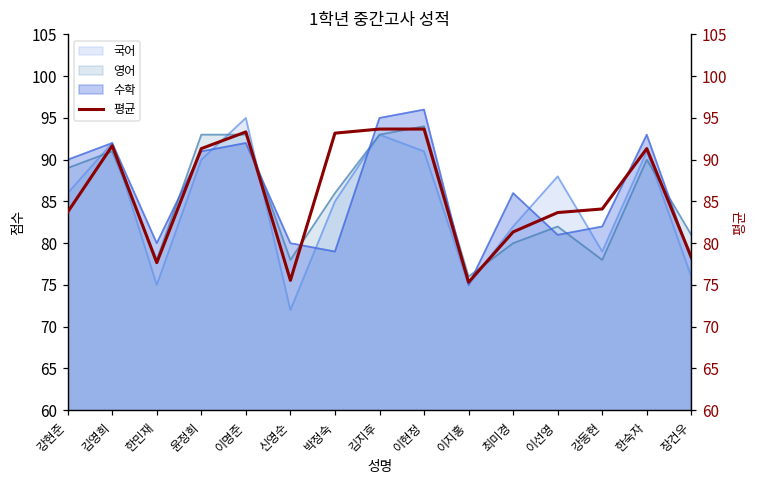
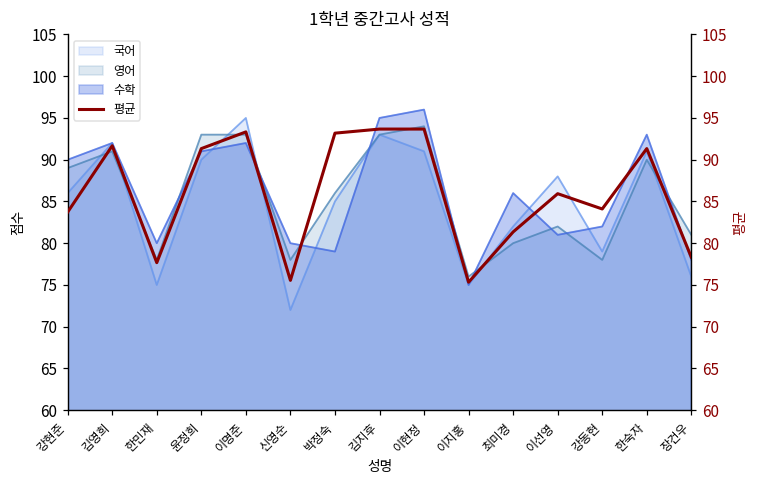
  {
    "평균": {
      "강현준": 84,
      "김영희": 92,
      "한민재": 78,
      "윤정희": 91,
      "이명준": 93,
      "신영순": 76,
      "박정숙": 93,
      "김지후": 94,
      "이현정": 94,
      "이지홍": 75,
      "최미경": 81,
-     "이선영": 84,
+     "이선영": 86,
      "강동현": 84,
      "한숙자": 91,
      "장건우": 78
    }
  }
